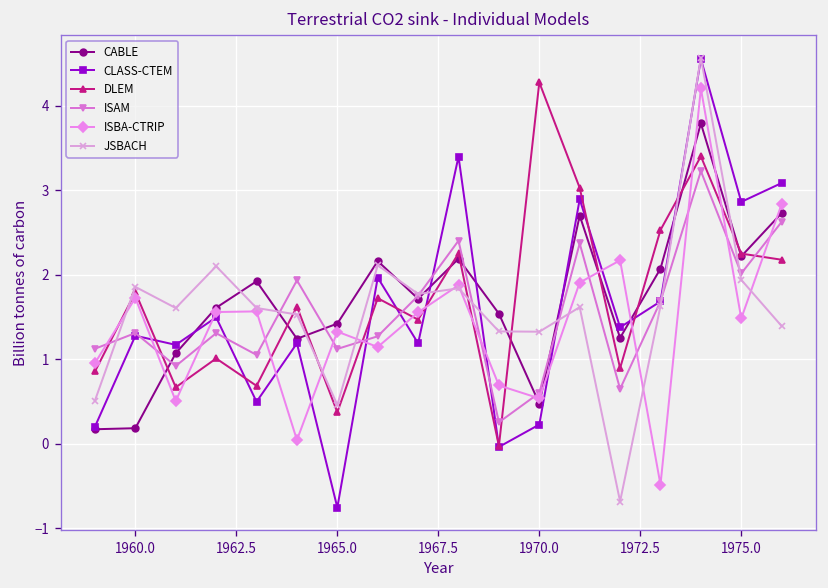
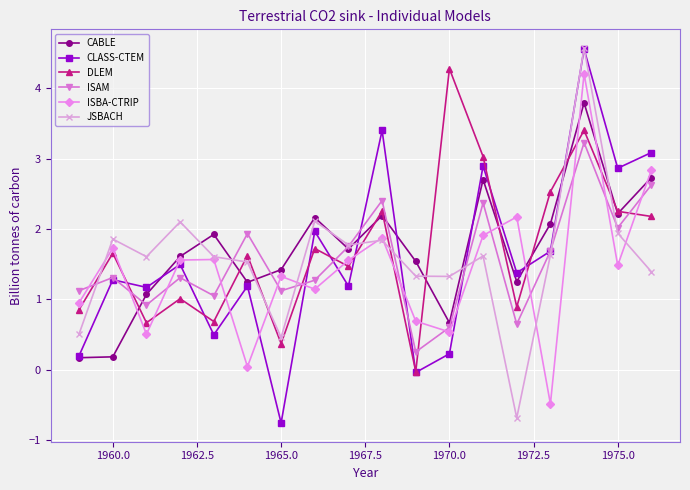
  {
    "CABLE": {
      "1960.0": 0.2,
      "1965.0": 1.4,
-     "1970.0": 0.5
+     "1970.0": 0.7
    },
    "CLASS-CTEM": {
      "1965.0": -0.8,
      "1970.0": 0.2,
      "1975.0": 2.9
    },
    "DLEM": {
-     "1960.0": 1.8,
+     "1960.0": 1.7,
      "1965.0": 0.4,
      "1970.0": 4.3
    }
  }
